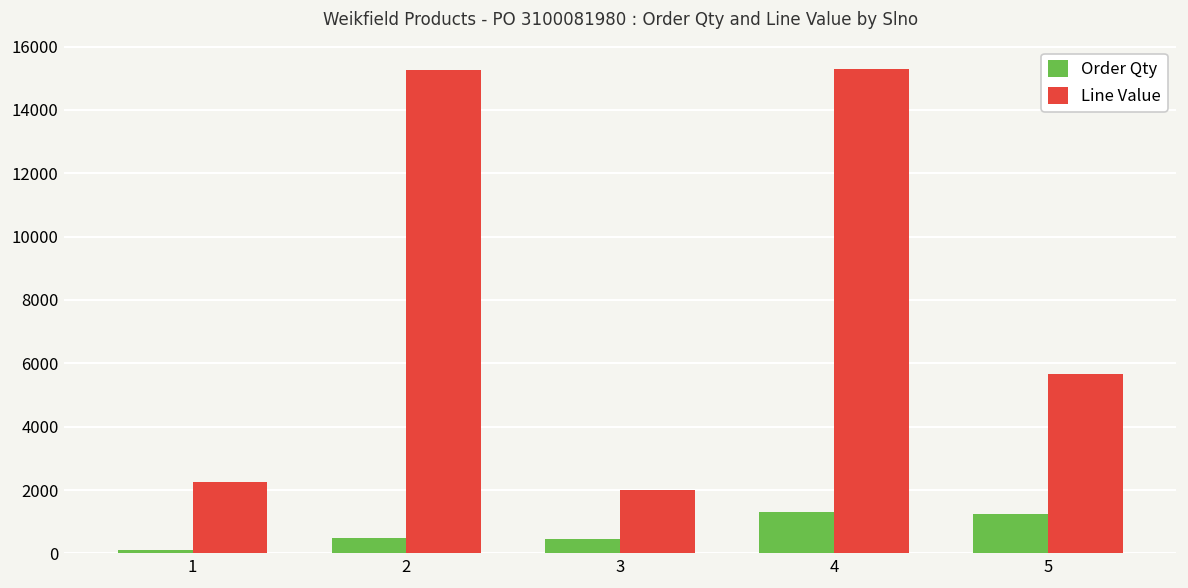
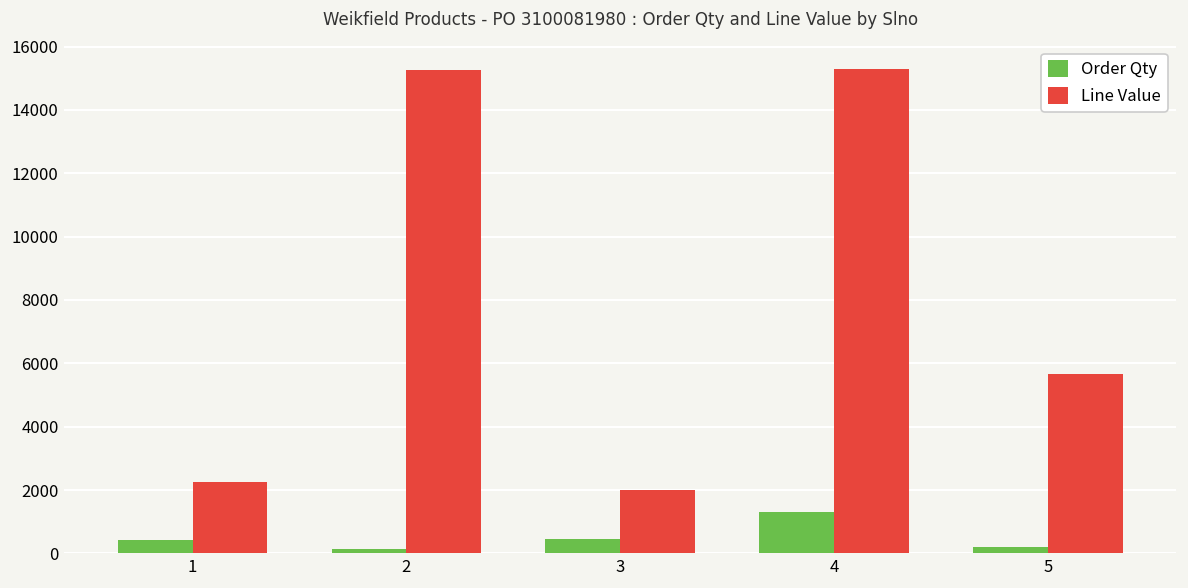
  {
    "Order Qty": {
-     "1": 100,
-     "2": 500,
+     "1": 400,
+     "2": 100,
      "3": 400,
      "4": 1300,
-     "5": 1200
+     "5": 200
    },
    "Line Value": {
      "1": 2200,
      "2": 15300,
      "3": 2000,
      "4": 15300,
      "5": 5700
    }
  }
